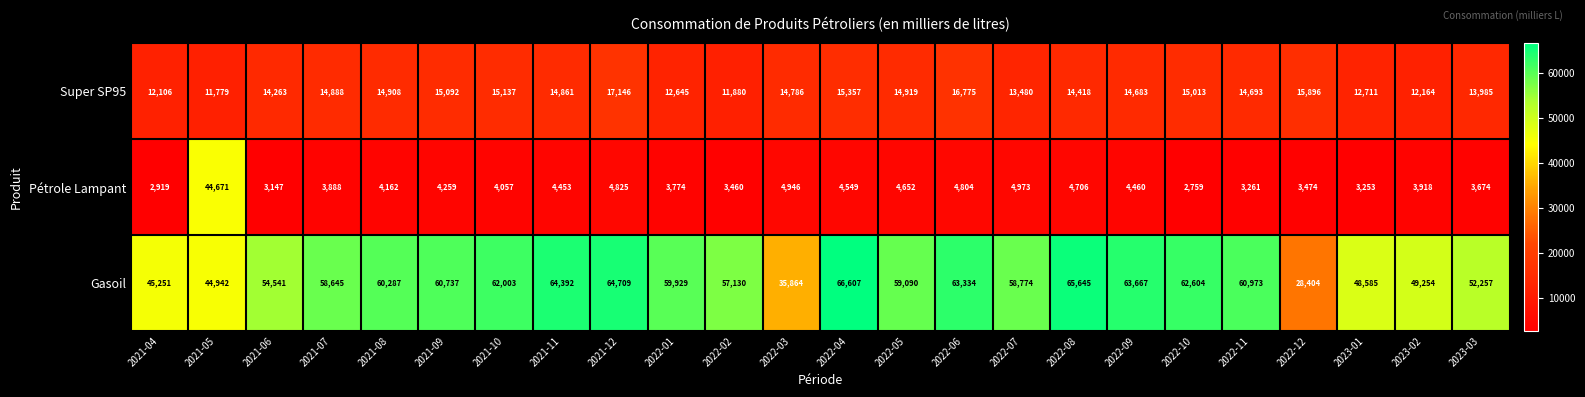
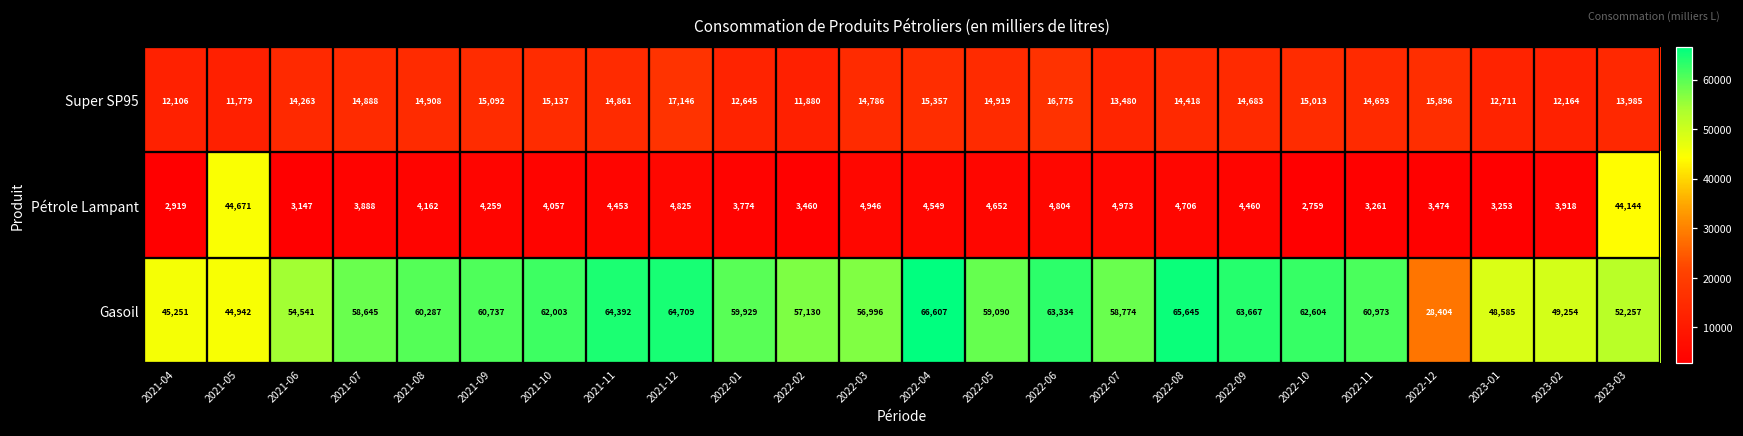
  {
    "Super SP95": {
      "2021-04": "12,106",
      "2021-05": "11,779",
      "2021-06": "14,263",
      "2021-07": "14,888",
      "2021-08": "14,908",
      "2021-09": "15,092",
      "2021-10": "15,137",
      "2021-11": "14,861",
      "2021-12": "17,146",
      "2022-01": "12,645",
      "2022-02": "11,880",
      "2022-03": "14,786",
      "2022-04": "15,357",
      "2022-05": "14,919",
      "2022-06": "16,775",
      "2022-07": "13,480",
      "2022-08": "14,418",
      "2022-09": "14,683",
      "2022-10": "15,013",
      "2022-11": "14,693",
      "2022-12": "15,896",
      "2023-01": "12,711",
      "2023-02": "12,164",
      "2023-03": "13,985"
    },
    "Pétrole Lampant": {
      "2021-04": "2,919",
      "2021-05": "44,671",
      "2021-06": "3,147",
      "2021-07": "3,888",
      "2021-08": "4,162",
      "2021-09": "4,259",
      "2021-10": "4,057",
      "2021-11": "4,453",
      "2021-12": "4,825",
      "2022-01": "3,774",
      "2022-02": "3,460",
      "2022-03": "4,946",
      "2022-04": "4,549",
      "2022-05": "4,652",
      "2022-06": "4,804",
      "2022-07": "4,973",
      "2022-08": "4,706",
      "2022-09": "4,460",
      "2022-10": "2,759",
      "2022-11": "3,261",
      "2022-12": "3,474",
      "2023-01": "3,253",
      "2023-02": "3,918",
-     "2023-03": "3,674"
+     "2023-03": "44,144"
    },
    "Gasoil": {
      "2021-04": "45,251",
      "2021-05": "44,942",
      "2021-06": "54,541",
      "2021-07": "58,645",
      "2021-08": "60,287",
      "2021-09": "60,737",
      "2021-10": "62,003",
      "2021-11": "64,392",
      "2021-12": "64,709",
      "2022-01": "59,929",
      "2022-02": "57,130",
-     "2022-03": "35,864",
+     "2022-03": "56,996",
      "2022-04": "66,607",
      "2022-05": "59,090",
      "2022-06": "63,334",
      "2022-07": "58,774",
      "2022-08": "65,645",
      "2022-09": "63,667",
      "2022-10": "62,604",
      "2022-11": "60,973",
      "2022-12": "28,404",
      "2023-01": "48,585",
      "2023-02": "49,254",
      "2023-03": "52,257"
    }
  }
